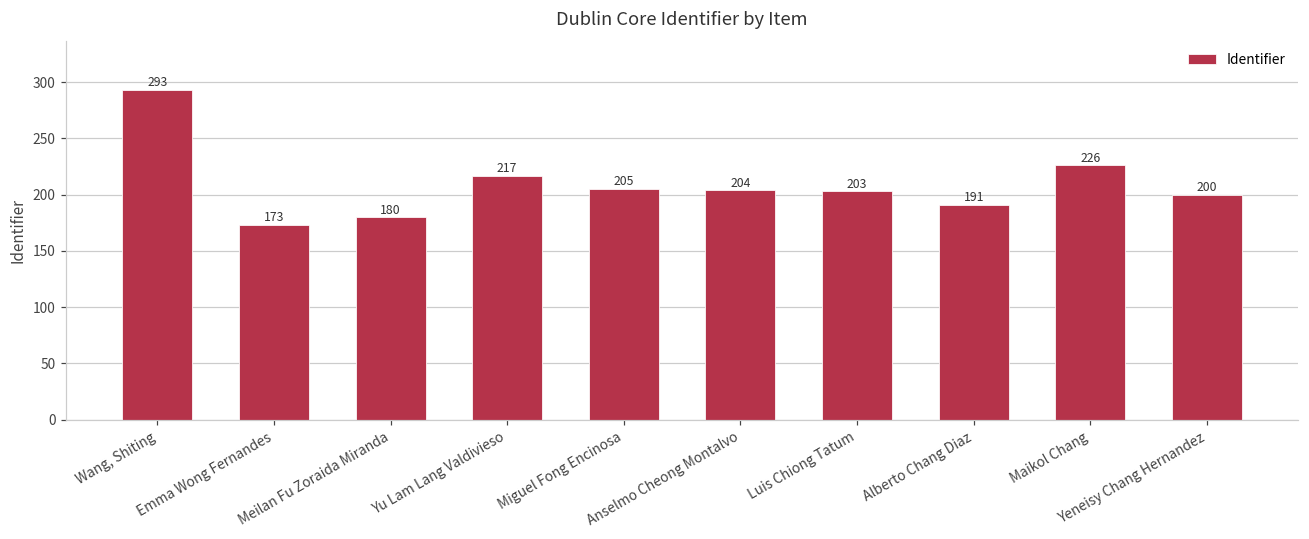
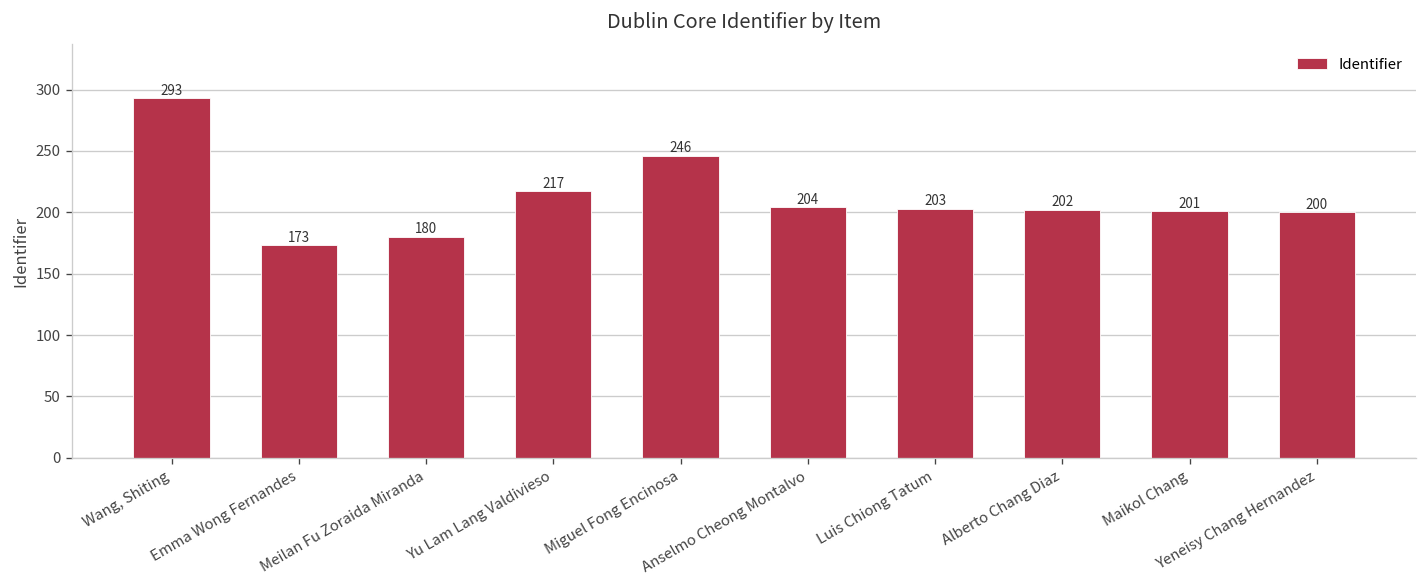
  {
    "Wang, Shiting": 293,
    "Emma Wong Fernandes": 173,
    "Meilan Fu Zoraida Miranda": 180,
    "Yu Lam Lang Valdivieso": 217,
-   "Miguel Fong Encinosa": 205,
+   "Miguel Fong Encinosa": 246,
    "Anselmo Cheong Montalvo": 204,
    "Luis Chiong Tatum": 203,
-   "Alberto Chang Diaz": 191,
-   "Maikol Chang": 226,
+   "Alberto Chang Diaz": 202,
+   "Maikol Chang": 201,
    "Yeneisy Chang Hernandez": 200
  }
